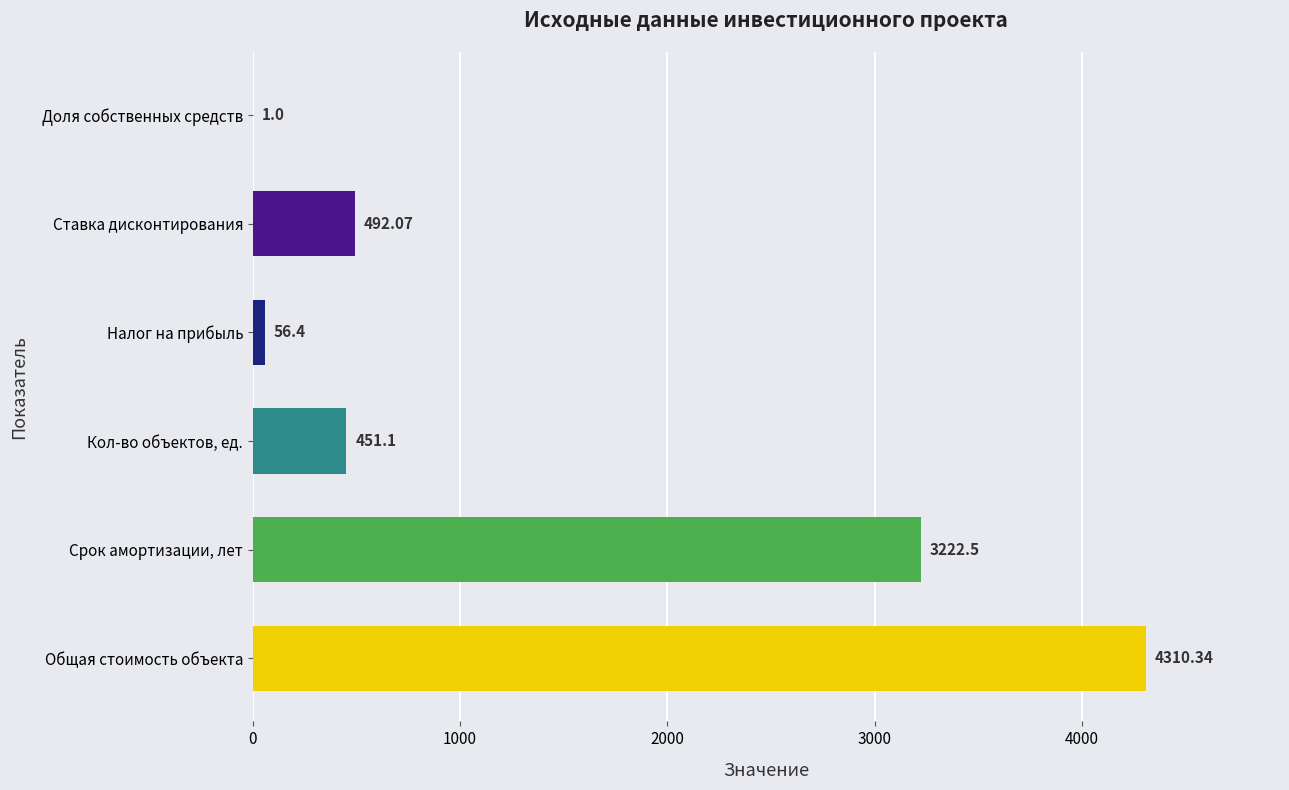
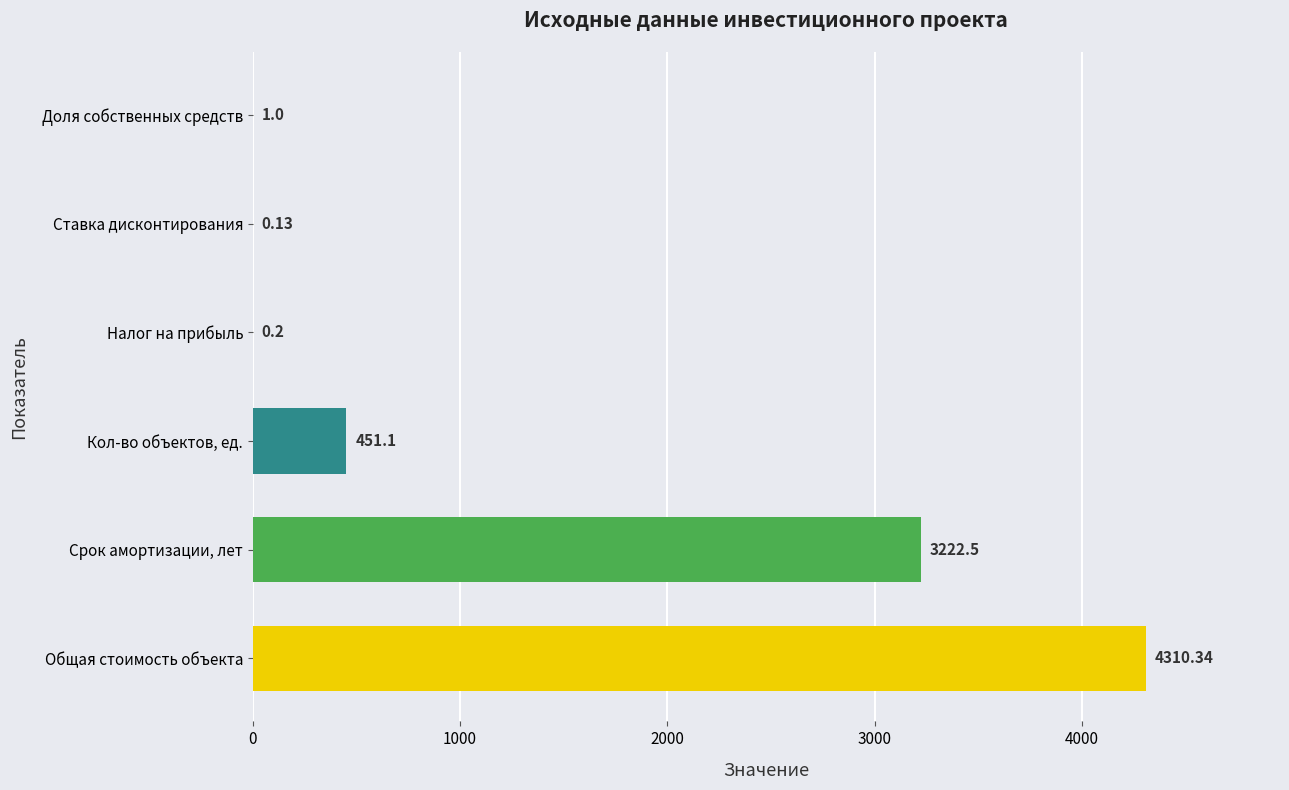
  {
    "Доля собственных средств": 1.0,
-   "Ставка дисконтирования": 492.07,
-   "Налог на прибыль": 56.4,
+   "Ставка дисконтирования": 0.13,
+   "Налог на прибыль": 0.2,
    "Кол-во объектов, ед.": 451.1,
    "Срок амортизации, лет": 3222.5,
    "Общая стоимость объекта": 4310.34
  }
